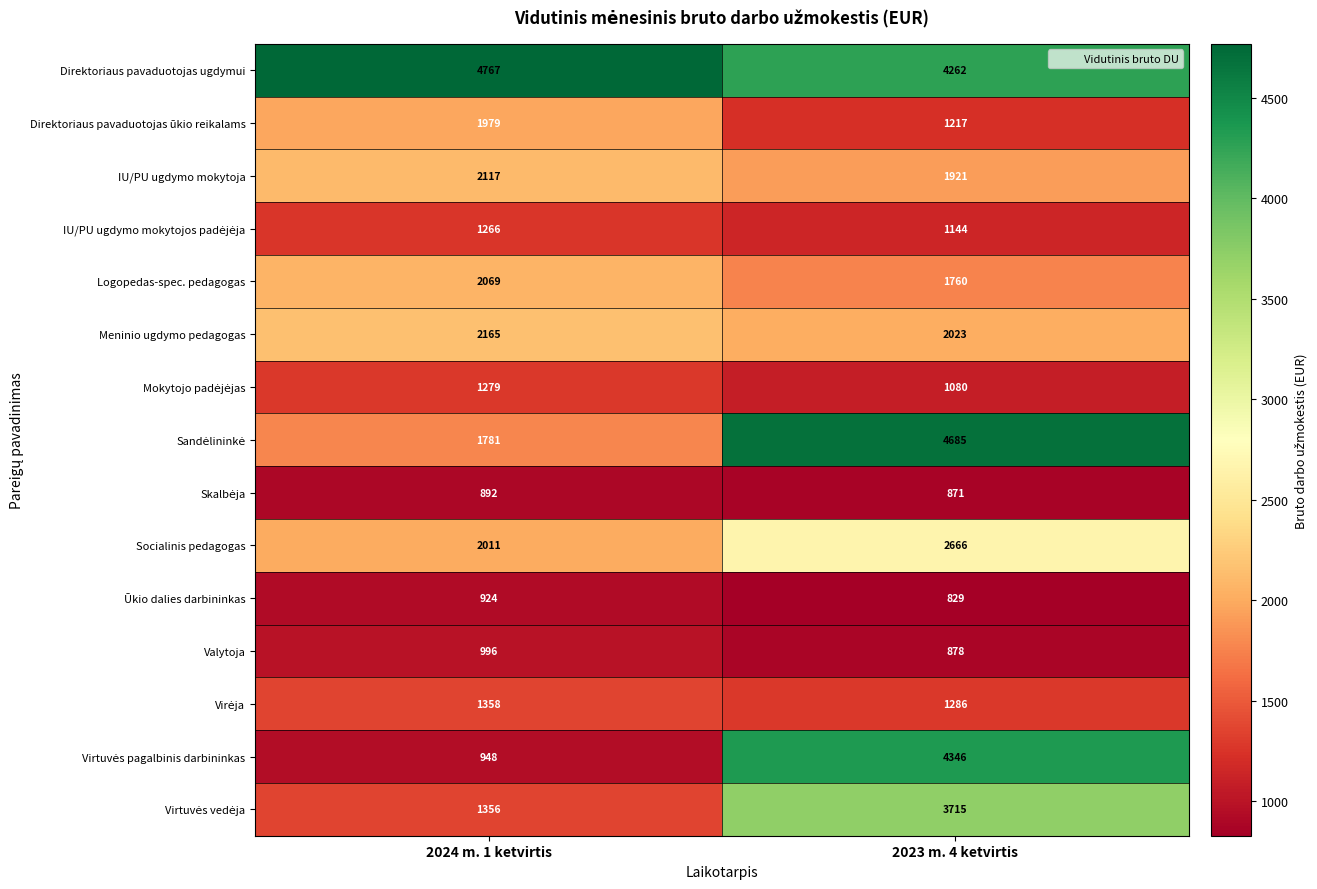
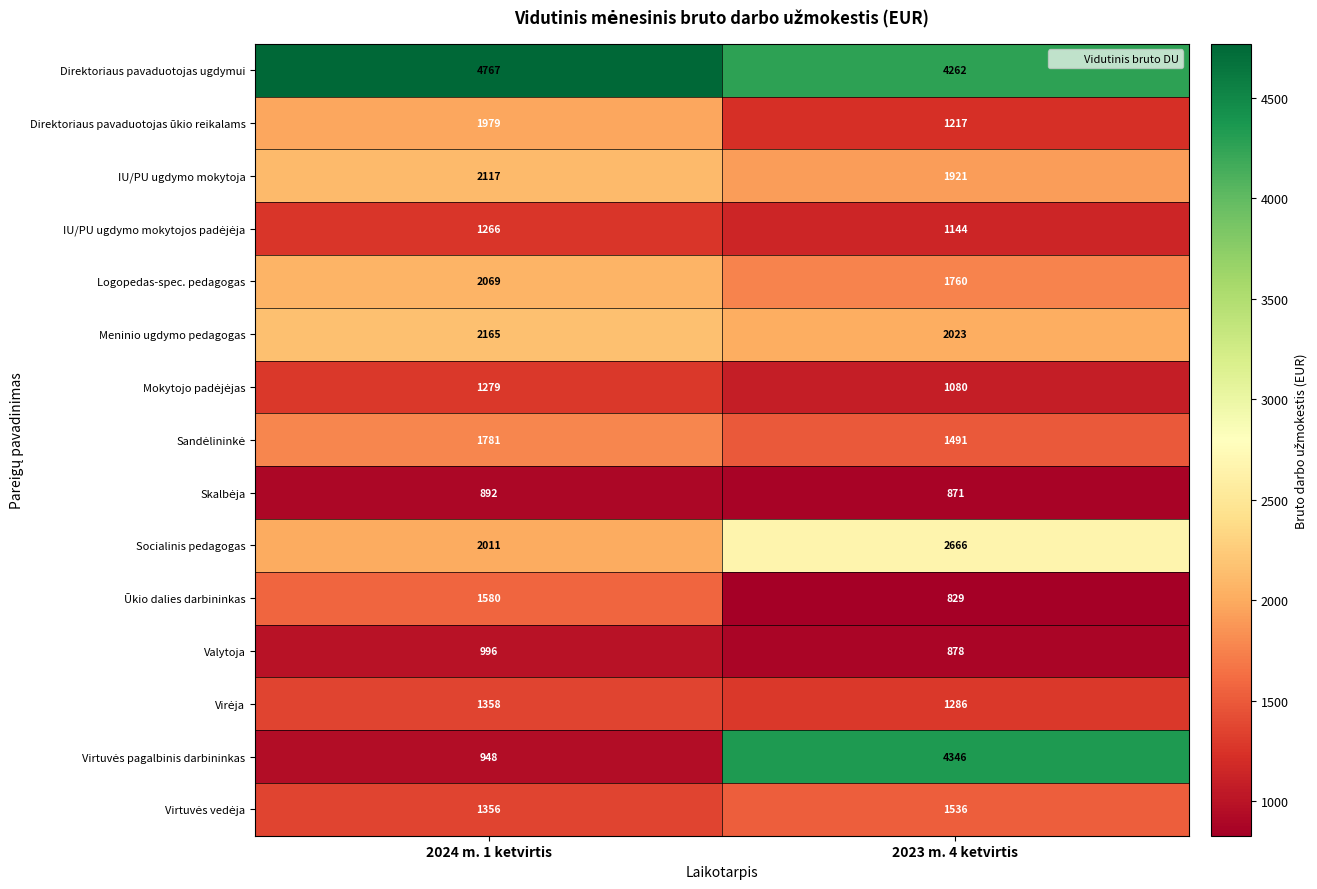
  {
    "Direktoriaus pavaduotojas ugdymui": {
      "2024 m. 1 ketvirtis": 4767,
      "2023 m. 4 ketvirtis": 4262
    },
    "Direktoriaus pavaduotojas ūkio reikalams": {
      "2024 m. 1 ketvirtis": 1979,
      "2023 m. 4 ketvirtis": 1217
    },
    "IU/PU ugdymo mokytoja": {
      "2024 m. 1 ketvirtis": 2117,
      "2023 m. 4 ketvirtis": 1921
    },
    "IU/PU ugdymo mokytojos padėjėja": {
      "2024 m. 1 ketvirtis": 1266,
      "2023 m. 4 ketvirtis": 1144
    },
    "Logopedas-spec. pedagogas": {
      "2024 m. 1 ketvirtis": 2069,
      "2023 m. 4 ketvirtis": 1760
    },
    "Meninio ugdymo pedagogas": {
      "2024 m. 1 ketvirtis": 2165,
      "2023 m. 4 ketvirtis": 2023
    },
    "Mokytojo padėjėjas": {
      "2024 m. 1 ketvirtis": 1279,
      "2023 m. 4 ketvirtis": 1080
    },
    "Sandėlininkė": {
      "2024 m. 1 ketvirtis": 1781,
-     "2023 m. 4 ketvirtis": 4685
+     "2023 m. 4 ketvirtis": 1491
    },
    "Skalbėja": {
      "2024 m. 1 ketvirtis": 892,
      "2023 m. 4 ketvirtis": 871
    },
    "Socialinis pedagogas": {
      "2024 m. 1 ketvirtis": 2011,
      "2023 m. 4 ketvirtis": 2666
    },
    "Ūkio dalies darbininkas": {
-     "2024 m. 1 ketvirtis": 924,
+     "2024 m. 1 ketvirtis": 1580,
      "2023 m. 4 ketvirtis": 829
    },
    "Valytoja": {
      "2024 m. 1 ketvirtis": 996,
      "2023 m. 4 ketvirtis": 878
    },
    "Virėja": {
      "2024 m. 1 ketvirtis": 1358,
      "2023 m. 4 ketvirtis": 1286
    },
    "Virtuvės pagalbinis darbininkas": {
      "2024 m. 1 ketvirtis": 948,
      "2023 m. 4 ketvirtis": 4346
    },
    "Virtuvės vedėja": {
      "2024 m. 1 ketvirtis": 1356,
-     "2023 m. 4 ketvirtis": 3715
+     "2023 m. 4 ketvirtis": 1536
    }
  }
